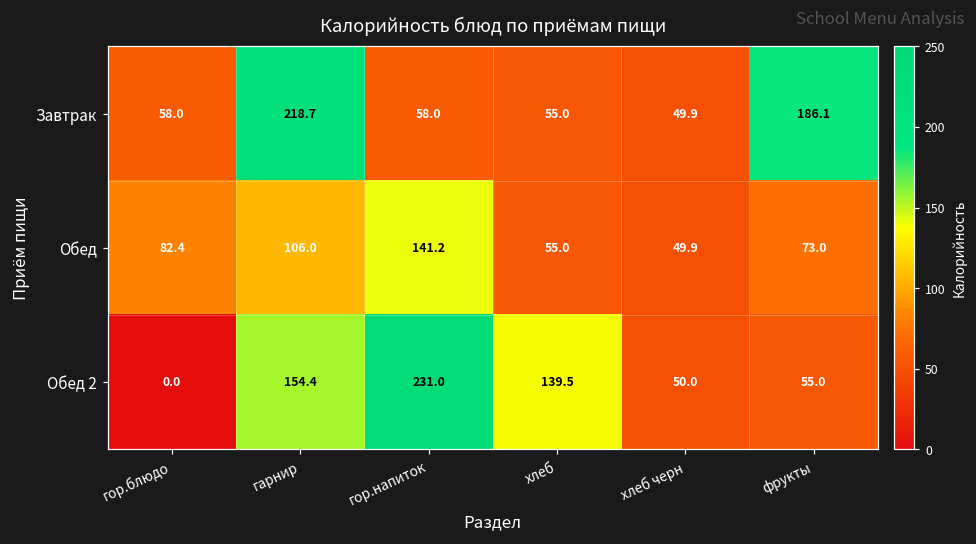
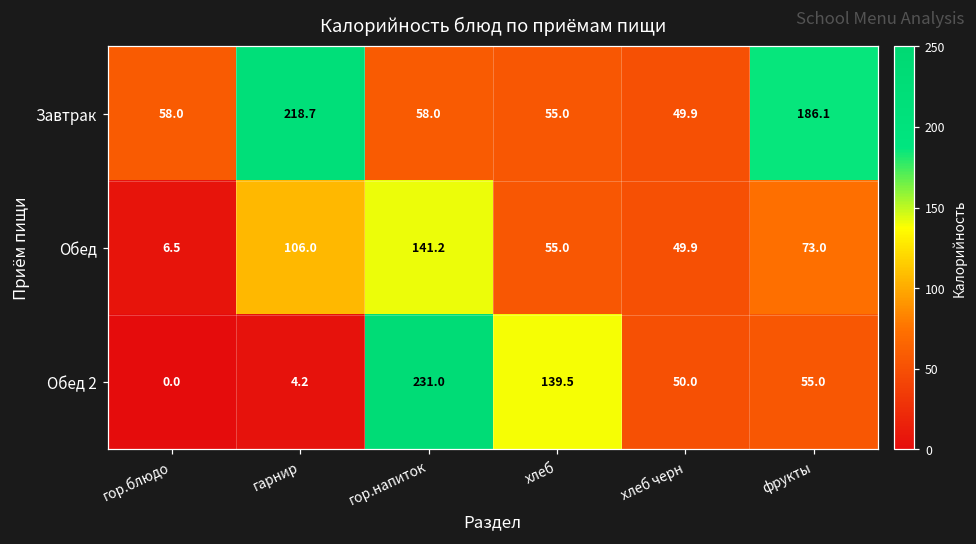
  {
    "Завтрак": {
      "гор.блюдо": 58.0,
      "гарнир": 218.7,
      "гор.напиток": 58.0,
      "хлеб": 55.0,
      "хлеб черн": 49.9,
      "фрукты": 186.1
    },
    "Обед": {
-     "гор.блюдо": 82.4,
+     "гор.блюдо": 6.5,
      "гарнир": 106.0,
      "гор.напиток": 141.2,
      "хлеб": 55.0,
      "хлеб черн": 49.9,
      "фрукты": 73.0
    },
    "Обед 2": {
      "гор.блюдо": 0.0,
-     "гарнир": 154.4,
+     "гарнир": 4.2,
      "гор.напиток": 231.0,
      "хлеб": 139.5,
      "хлеб черн": 50.0,
      "фрукты": 55.0
    }
  }
